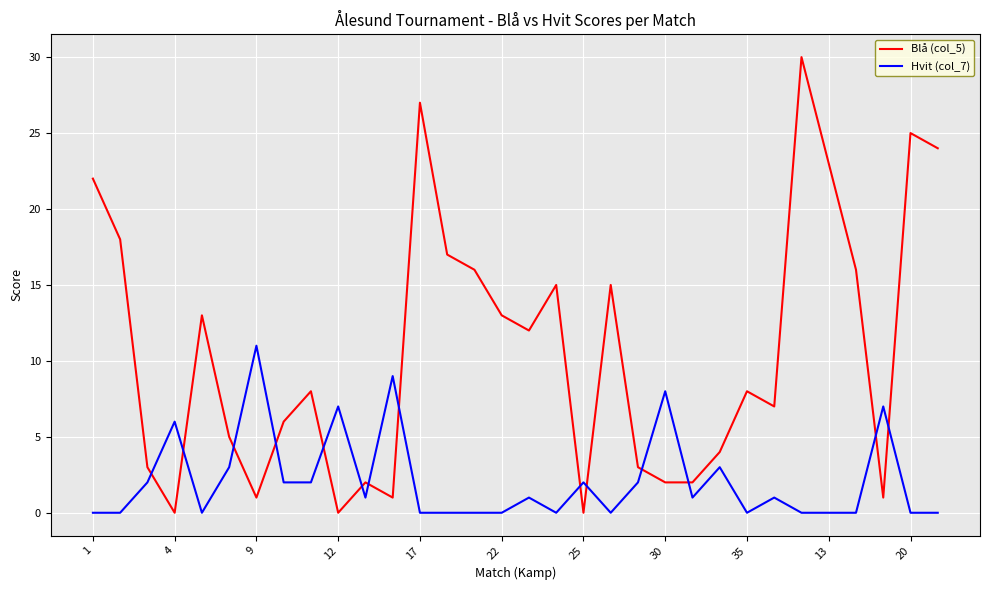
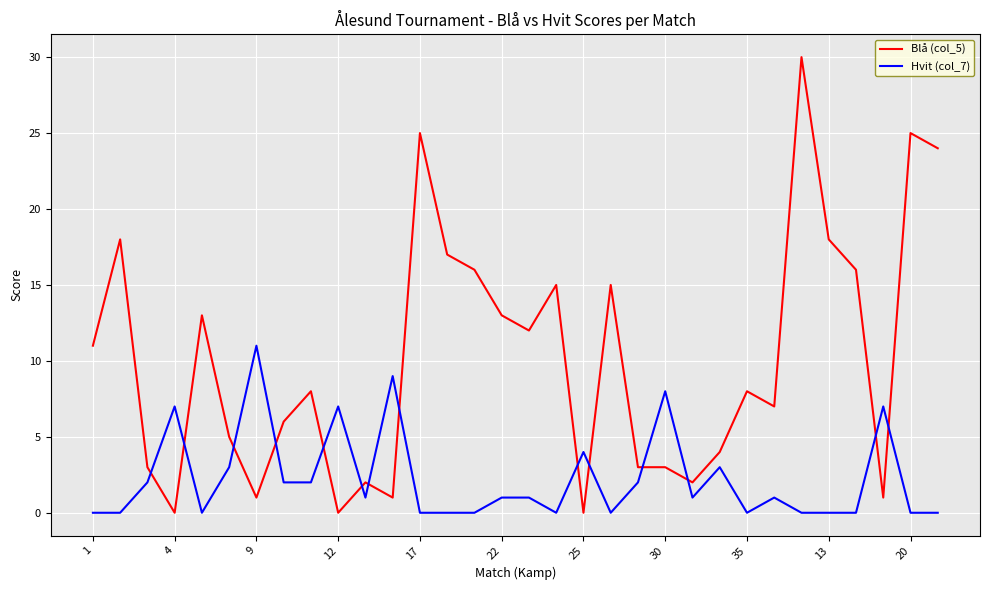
  {
    "Blå (col_5)": {
-     "1": 22,
+     "1": 11,
      "4": 0,
      "9": 1,
      "12": 0,
-     "17": 27,
+     "17": 25,
      "22": 13,
      "25": 0,
-     "30": 2,
+     "30": 3,
      "35": 8,
-     "13": 23,
+     "13": 18,
      "20": 25
    },
    "Hvit (col_7)": {
      "1": 0,
-     "4": 6,
+     "4": 7,
      "9": 11,
      "12": 7,
      "17": 0,
-     "22": 0,
-     "25": 2,
+     "22": 1,
+     "25": 4,
      "30": 8,
      "35": 0,
      "13": 0,
      "20": 0
    }
  }
